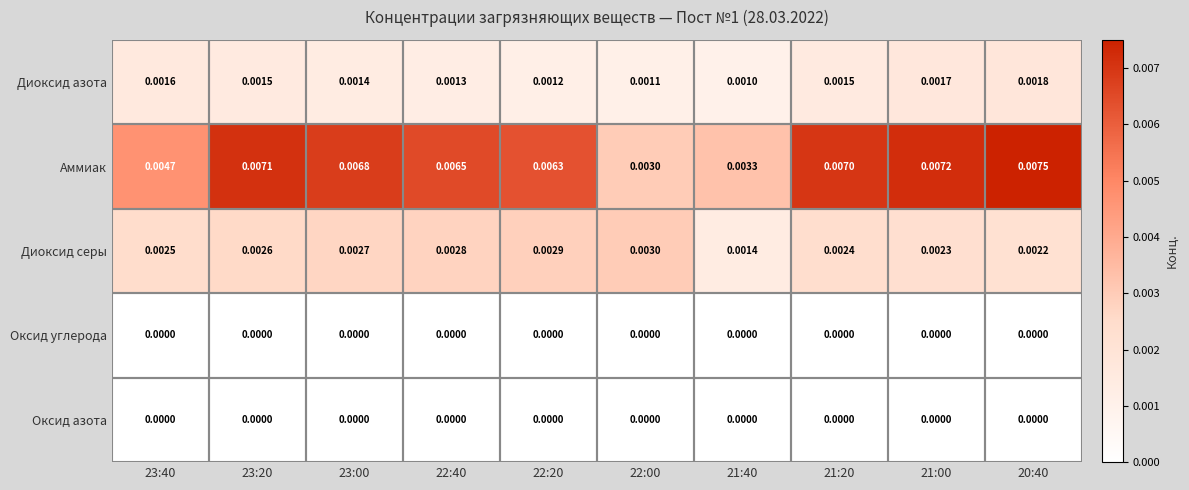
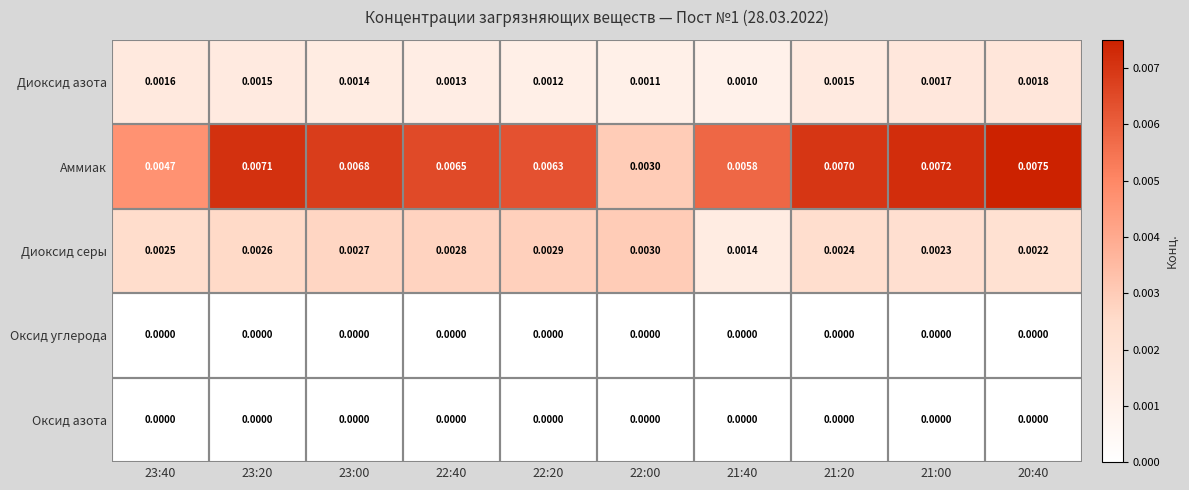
  {
    "Диоксид азота": {
      "23:40": 0.0016,
      "23:20": 0.0015,
      "23:00": 0.0014,
      "22:40": 0.0013,
      "22:20": 0.0012,
      "22:00": 0.0011,
      "21:40": 0.0010,
      "21:20": 0.0015,
      "21:00": 0.0017,
      "20:40": 0.0018
    },
    "Аммиак": {
      "23:40": 0.0047,
      "23:20": 0.0071,
      "23:00": 0.0068,
      "22:40": 0.0065,
      "22:20": 0.0063,
      "22:00": 0.0030,
-     "21:40": 0.0033,
+     "21:40": 0.0058,
      "21:20": 0.0070,
      "21:00": 0.0072,
      "20:40": 0.0075
    },
    "Диоксид серы": {
      "23:40": 0.0025,
      "23:20": 0.0026,
      "23:00": 0.0027,
      "22:40": 0.0028,
      "22:20": 0.0029,
      "22:00": 0.0030,
      "21:40": 0.0014,
      "21:20": 0.0024,
      "21:00": 0.0023,
      "20:40": 0.0022
    },
    "Оксид углерода": {
      "23:40": 0.0000,
      "23:20": 0.0000,
      "23:00": 0.0000,
      "22:40": 0.0000,
      "22:20": 0.0000,
      "22:00": 0.0000,
      "21:40": 0.0000,
      "21:20": 0.0000,
      "21:00": 0.0000,
      "20:40": 0.0000
    },
    "Оксид азота": {
      "23:40": 0.0000,
      "23:20": 0.0000,
      "23:00": 0.0000,
      "22:40": 0.0000,
      "22:20": 0.0000,
      "22:00": 0.0000,
      "21:40": 0.0000,
      "21:20": 0.0000,
      "21:00": 0.0000,
      "20:40": 0.0000
    }
  }
